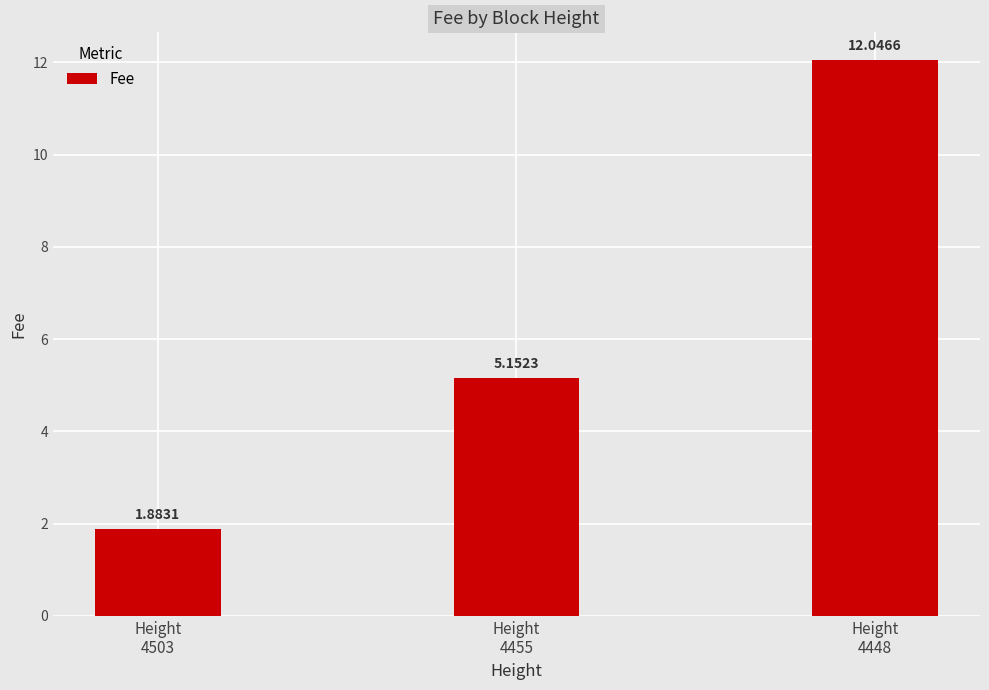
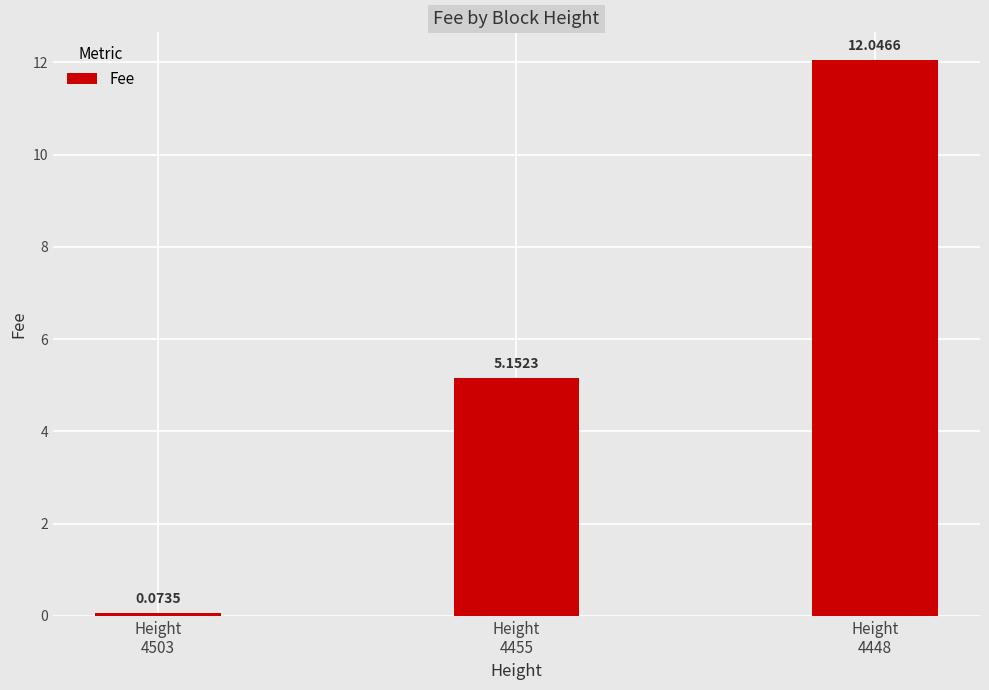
  {
-   "Height 4503": 1.8831,
+   "Height 4503": 0.0735,
    "Height 4455": 5.1523,
    "Height 4448": 12.0466
  }
